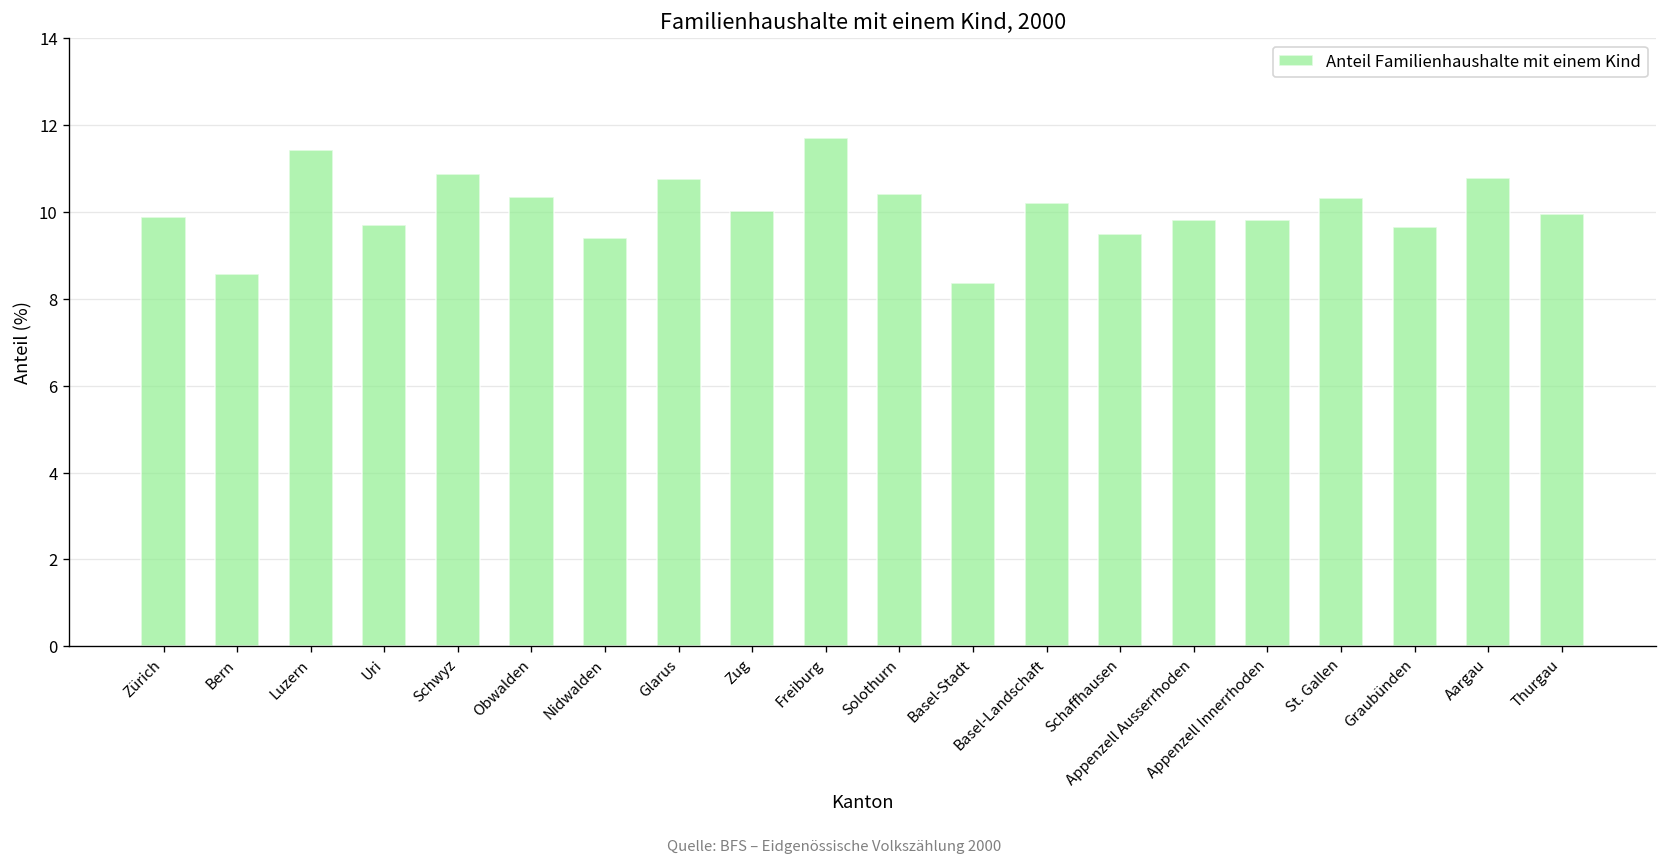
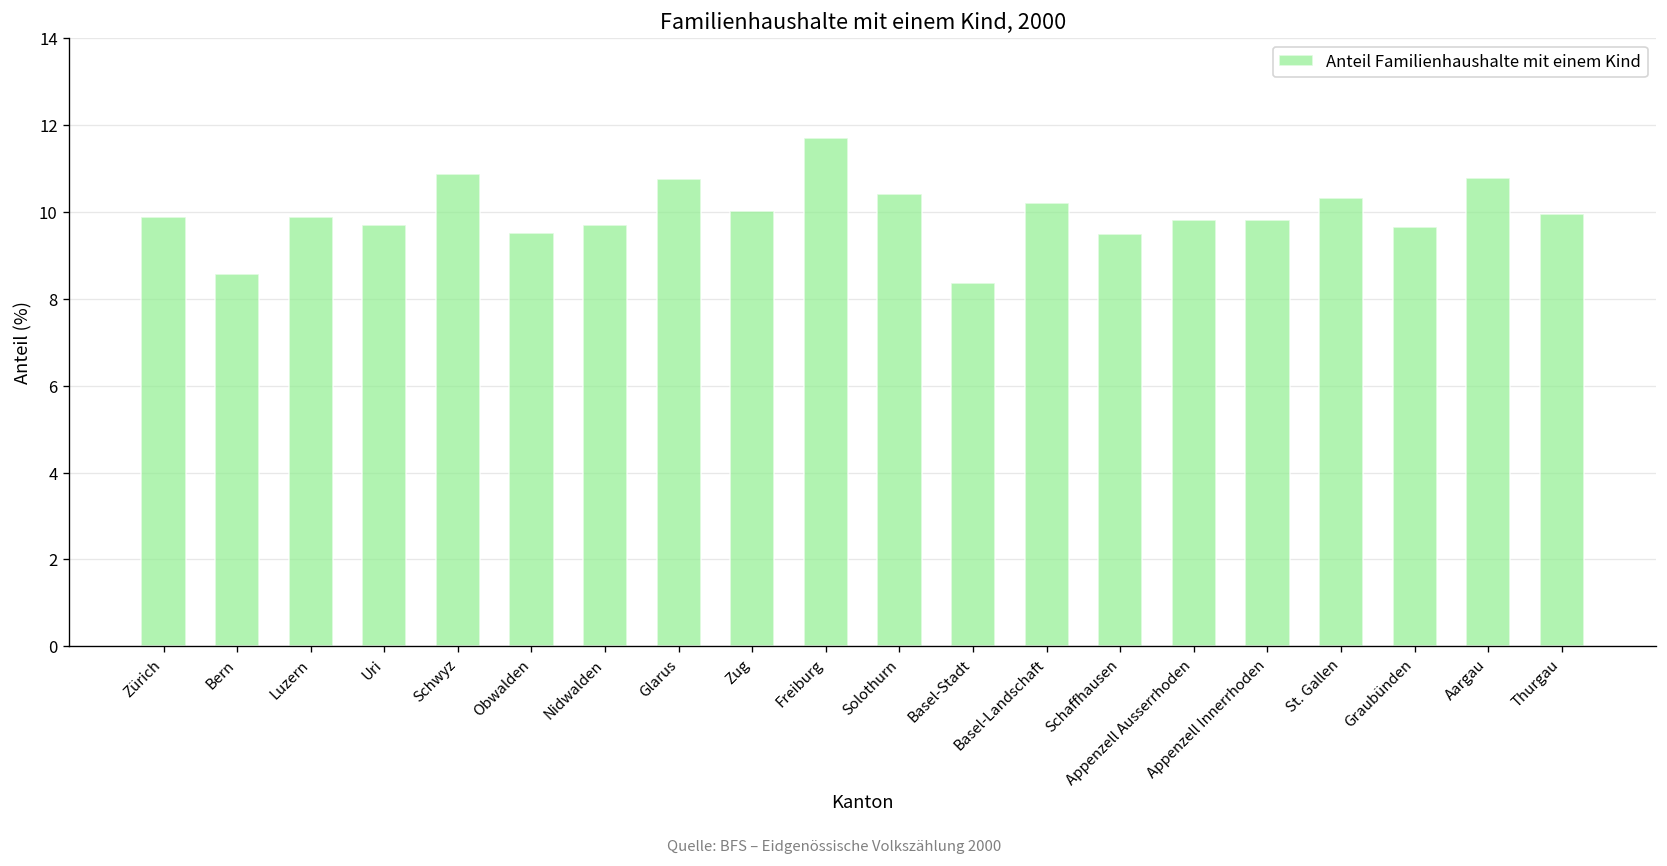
  {
    "Zürich": 9.9,
    "Bern": 8.6,
-   "Luzern": 11.4,
+   "Luzern": 9.9,
    "Uri": 9.7,
    "Schwyz": 10.9,
-   "Obwalden": 10.4,
-   "Nidwalden": 9.4,
+   "Obwalden": 9.5,
+   "Nidwalden": 9.7,
    "Glarus": 10.8,
    "Zug": 10.0,
    "Freiburg": 11.7,
    "Solothurn": 10.4,
    "Basel-Stadt": 8.4,
    "Basel-Landschaft": 10.2,
    "Schaffhausen": 9.5,
    "Appenzell Ausserrhoden": 9.8,
    "Appenzell Innerrhoden": 9.8,
    "St. Gallen": 10.3,
    "Graubünden": 9.7,
    "Aargau": 10.8,
    "Thurgau": 10.0
  }
